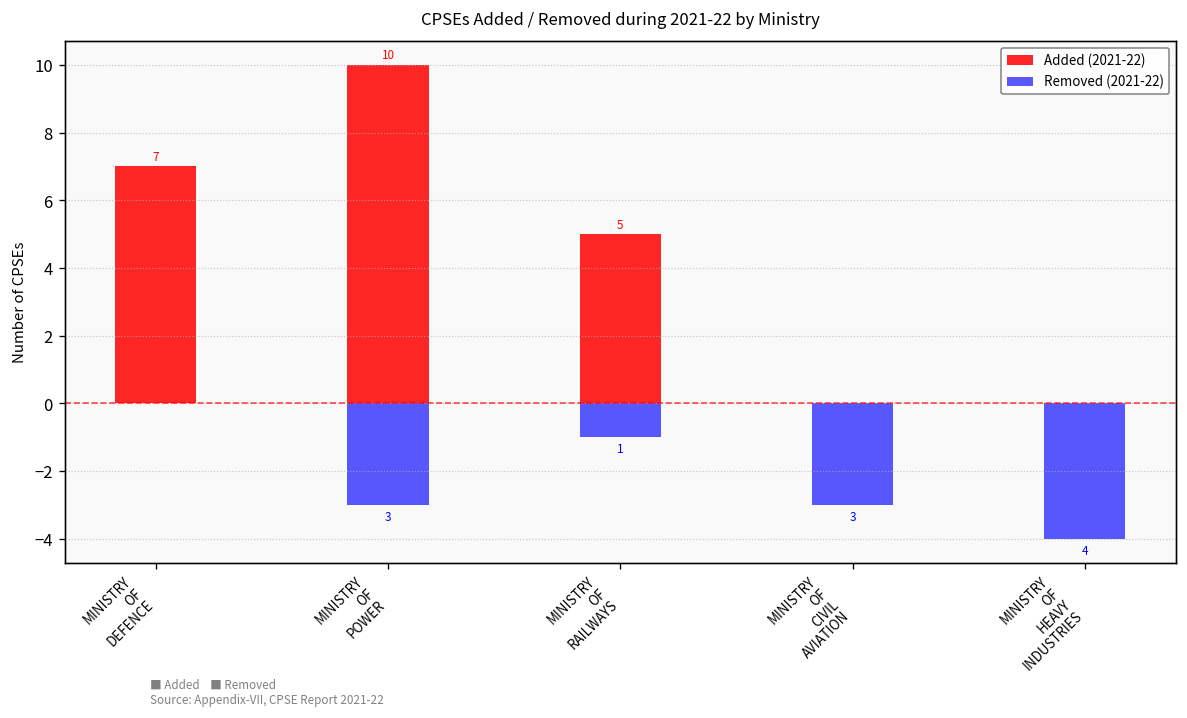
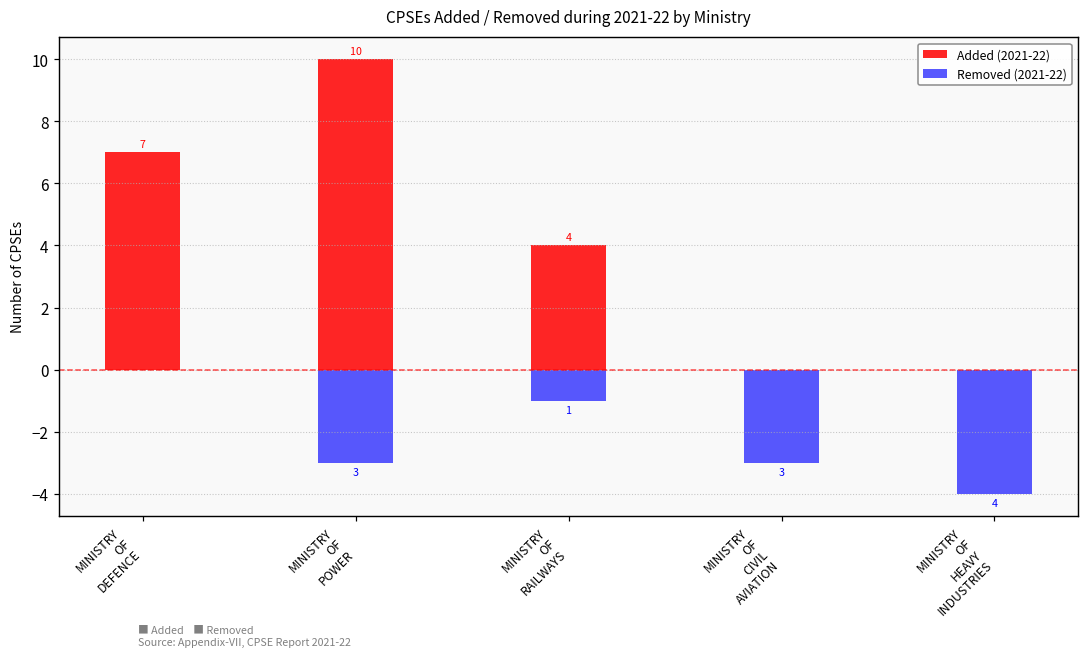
  {
    "Added (2021-22)": {
      "MINISTRY OF DEFENCE": 7,
      "MINISTRY OF POWER": 10,
-     "MINISTRY OF RAILWAYS": 5
+     "MINISTRY OF RAILWAYS": 4
    },
    "Removed (2021-22)": {
      "MINISTRY OF DEFENCE": 0.0
    }
  }
